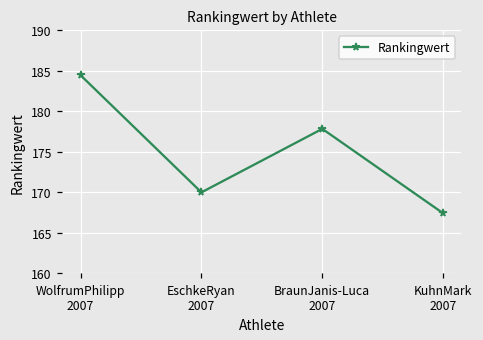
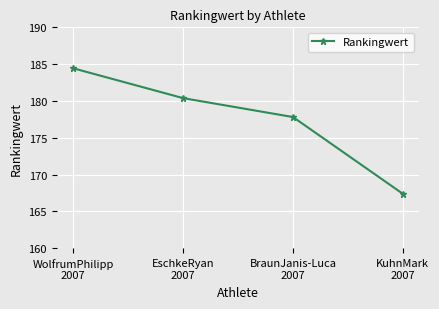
  {
    "WolfrumPhilipp 2007": 184,
-   "EschkeRyan 2007": 170,
+   "EschkeRyan 2007": 180,
    "BraunJanis-Luca 2007": 178,
    "KuhnMark 2007": 167
  }
